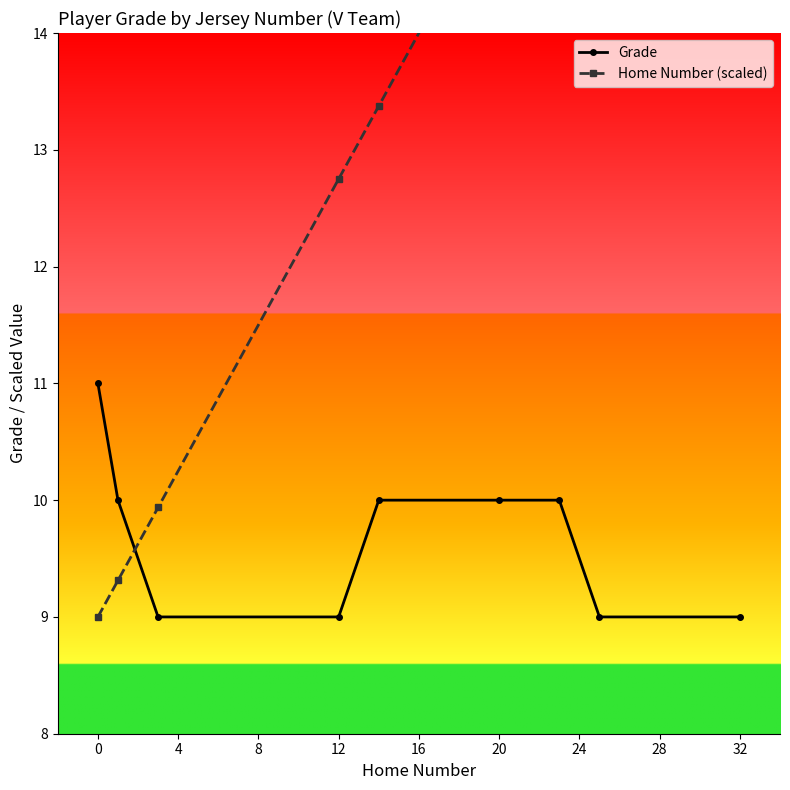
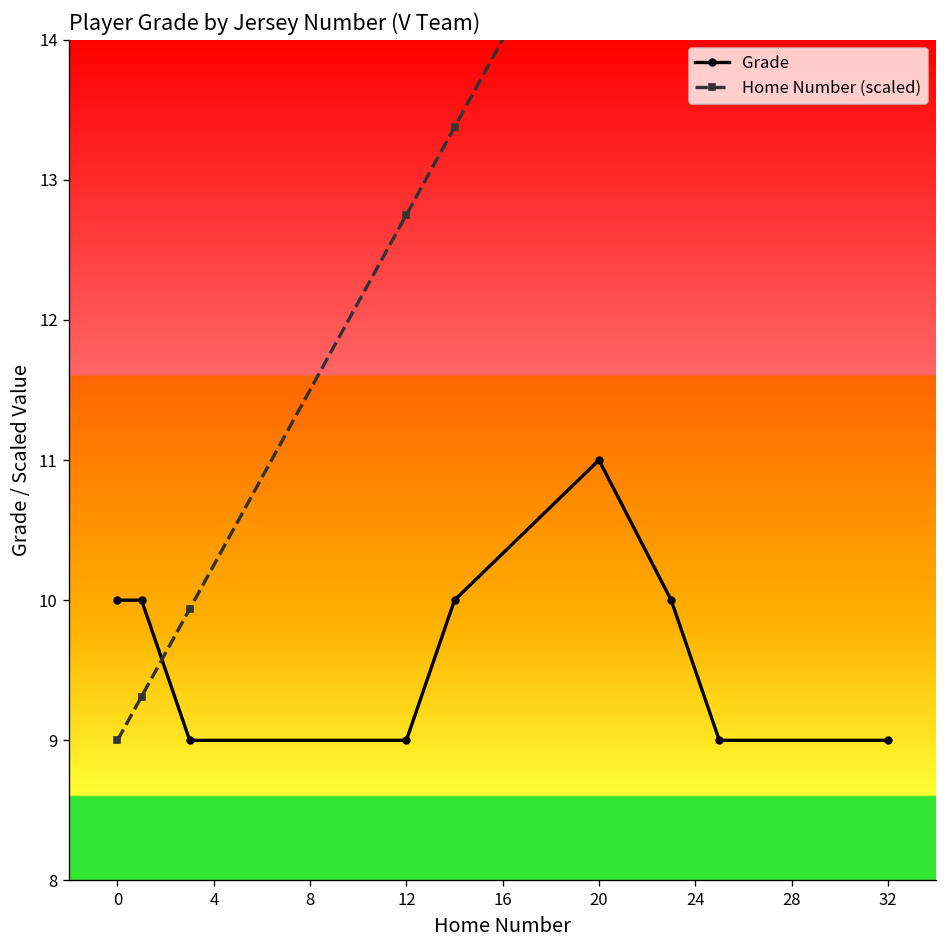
  {
    "Grade": {
-     "0": 11,
+     "0": 10,
      "12": 9,
-     "20": 10,
+     "20": 11,
      "32": 9
    },
    "Home Number (scaled)": {
      "0": 9,
      "12": 12.75
    }
  }
